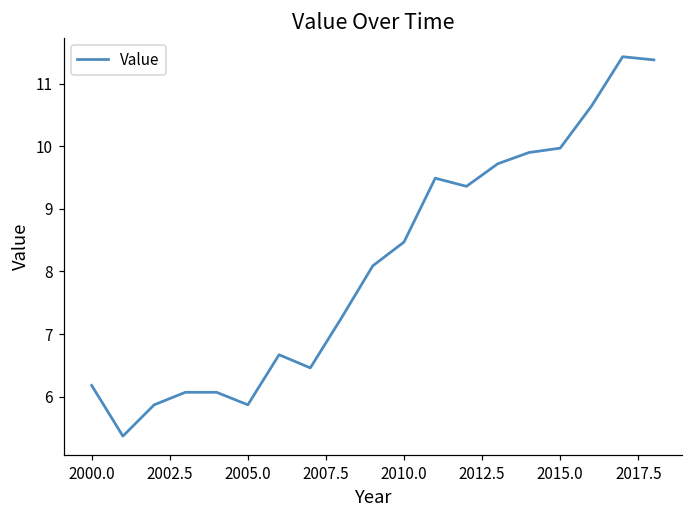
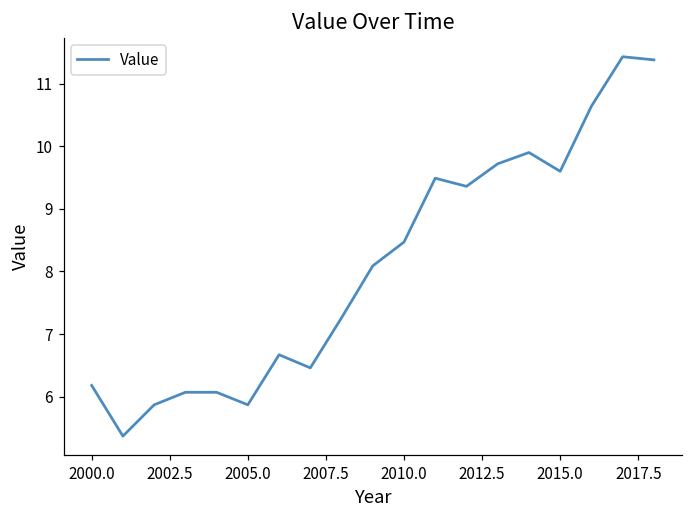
  {
    "2000.0": 6.2,
    "2005.0": 5.9,
    "2010.0": 8.5,
-   "2015.0": 10.0
+   "2015.0": 9.6
  }
